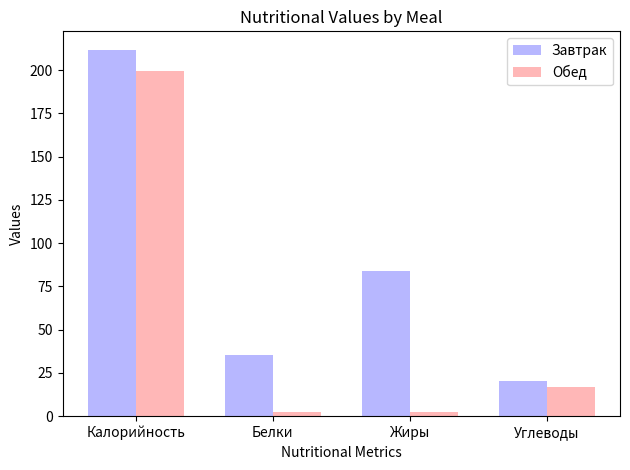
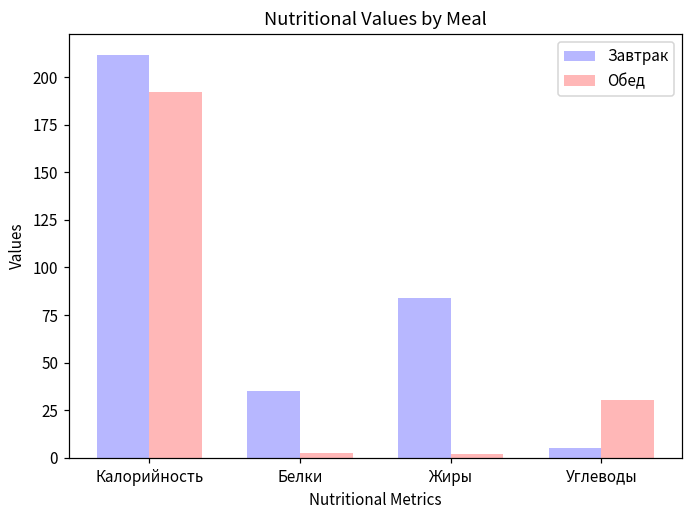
  {
    "Завтрак": {
      "Калорийность": 212,
      "Белки": 35,
      "Жиры": 84,
-     "Углеводы": 21
+     "Углеводы": 5
    },
    "Обед": {
-     "Калорийность": 199,
+     "Калорийность": 192,
      "Белки": 2,
      "Жиры": 2,
-     "Углеводы": 17
+     "Углеводы": 30
    }
  }
